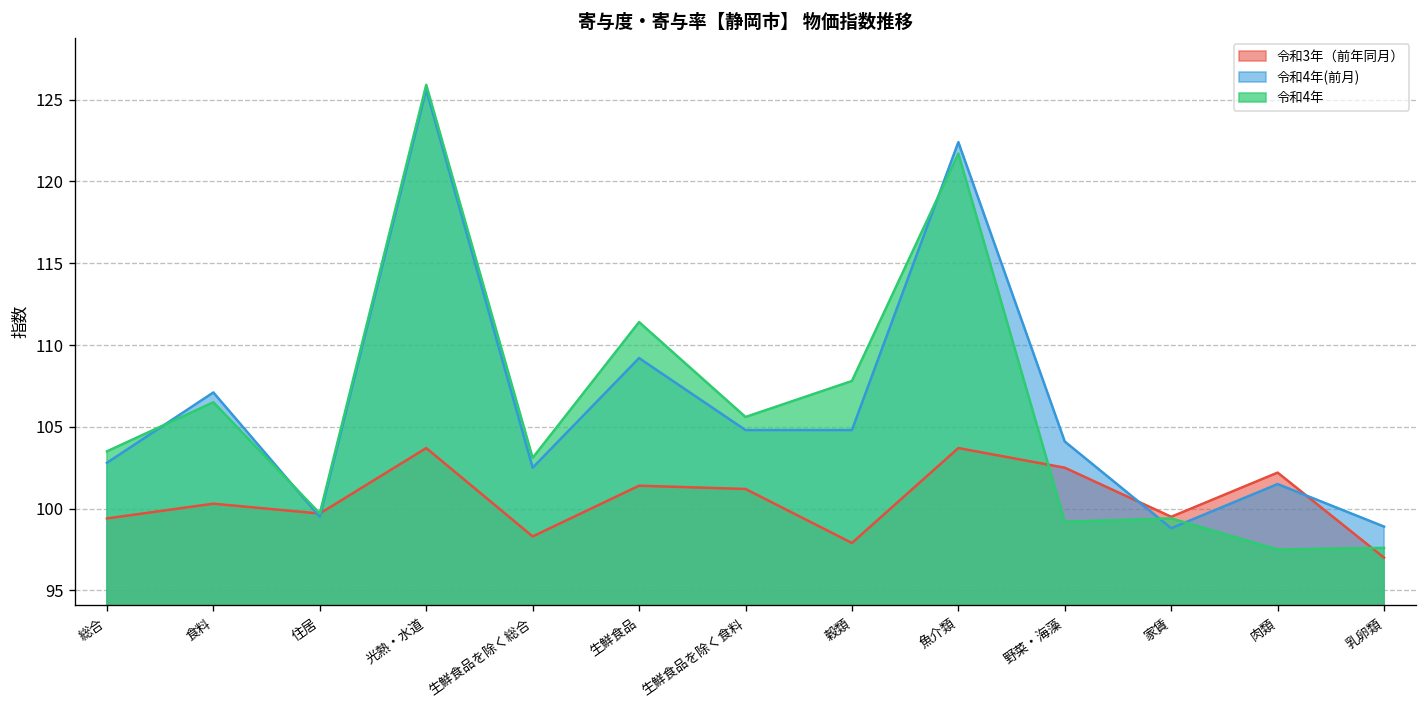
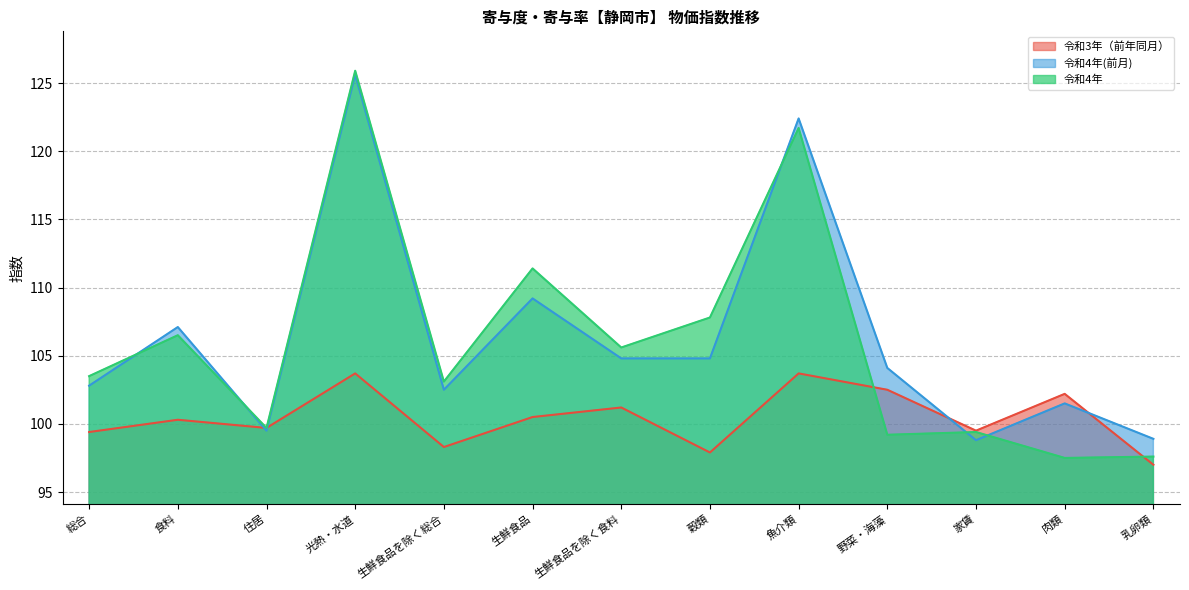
  {
    "令和3年（前年同月）": {
      "総合": 99.4,
      "食料": 100.3,
      "光熱・水道": 103.7,
      "生鮮食品を除く総合": 98.3,
-     "生鮮食品": 101.4,
+     "生鮮食品": 100.5,
      "生鮮食品を除く食料": 101.2,
      "穀類": 97.9,
      "魚介類": 103.7,
      "野菜・海藻": 102.5,
      "肉類": 102.2,
      "乳卵類": 97.0
    },
    "令和4年(前月)": {
      "総合": 102.8,
      "食料": 107.1,
      "住居": 99.5,
      "光熱・水道": 125.6,
      "生鮮食品を除く総合": 102.5,
      "生鮮食品": 109.2,
      "生鮮食品を除く食料": 104.8,
      "穀類": 104.8,
      "魚介類": 122.4,
      "野菜・海藻": 104.1,
      "家賃": 98.8,
      "肉類": 101.5,
      "乳卵類": 98.9
    },
    "令和4年": {
      "総合": 103.5,
      "食料": 106.5,
      "光熱・水道": 125.9,
      "生鮮食品を除く総合": 103.1,
      "生鮮食品": 111.4,
      "生鮮食品を除く食料": 105.6,
      "穀類": 107.8,
      "魚介類": 121.7,
      "野菜・海藻": 99.2,
      "肉類": 97.5,
      "乳卵類": 97.6
    }
  }
